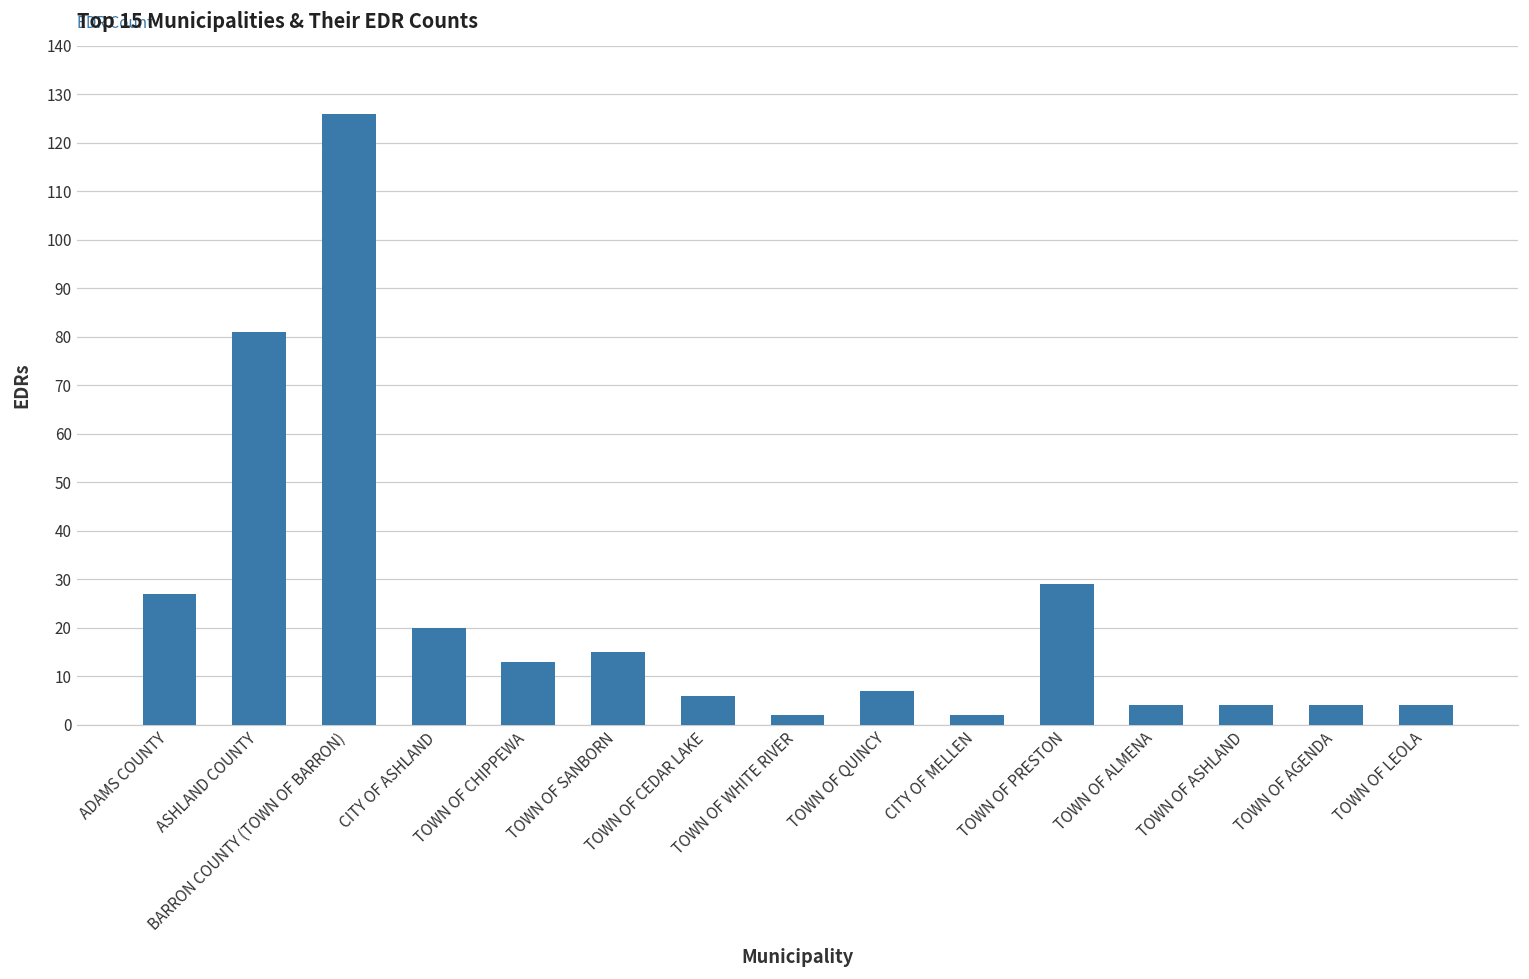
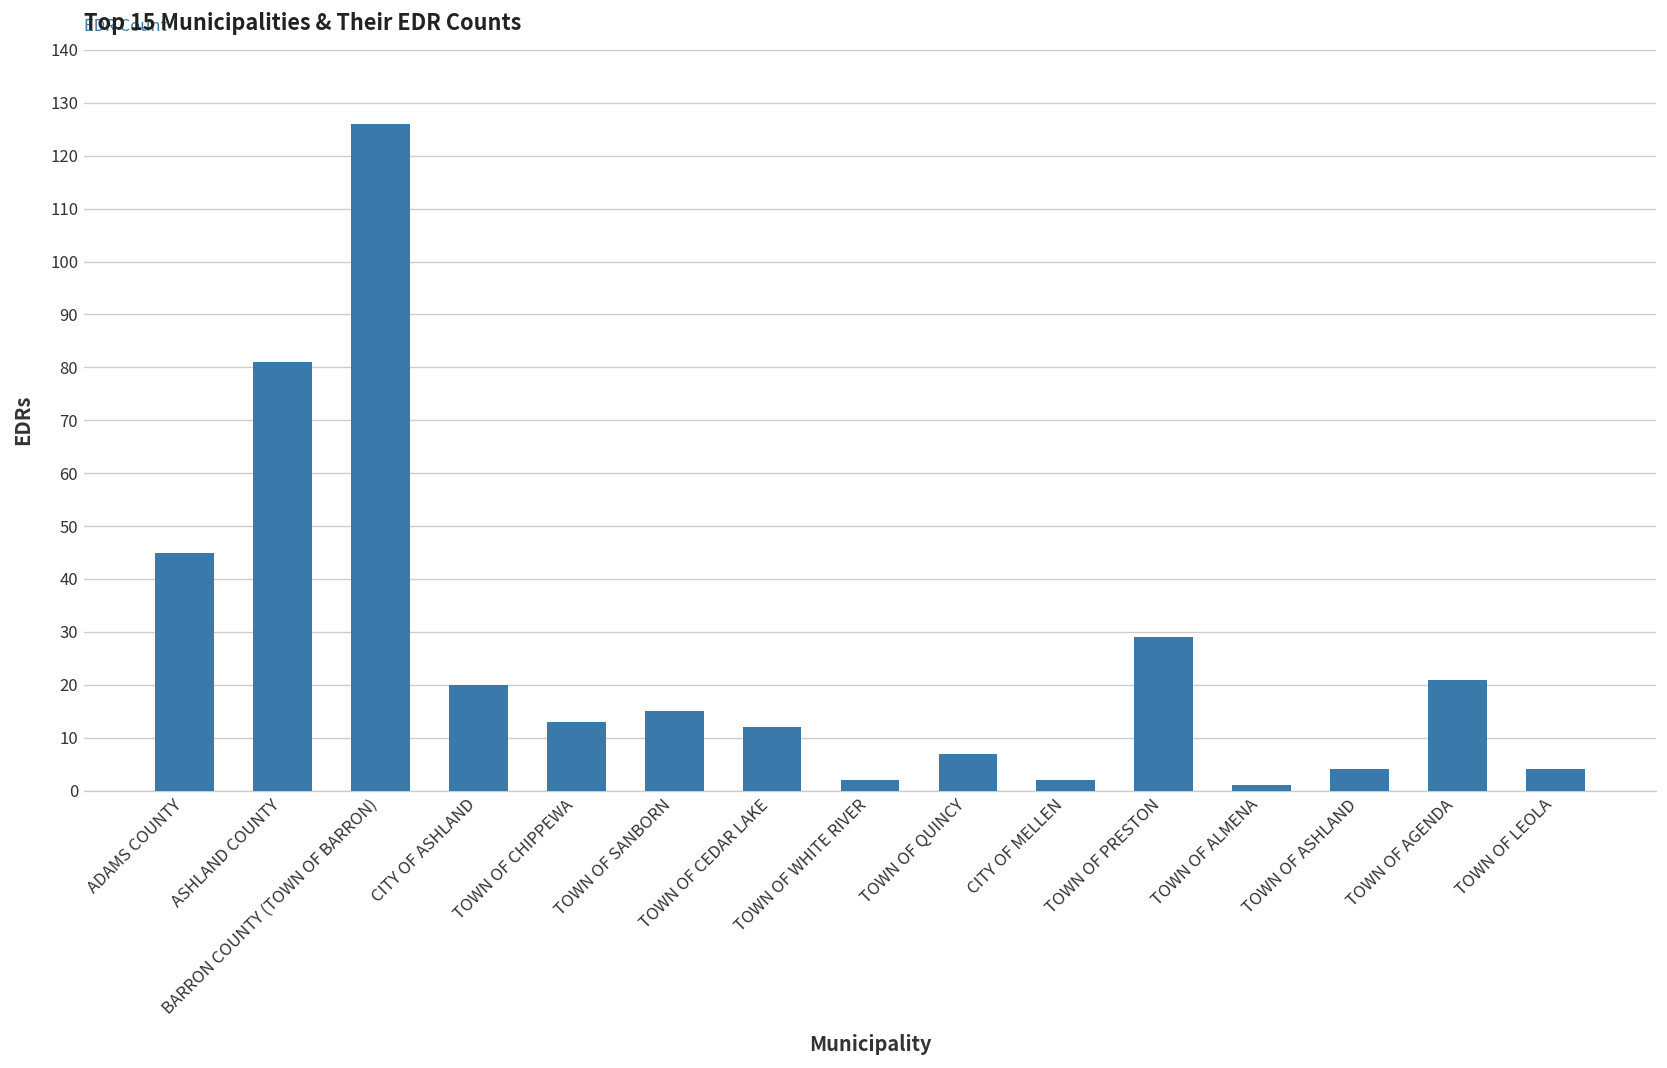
  {
-   "ADAMS COUNTY": 27,
+   "ADAMS COUNTY": 45,
    "ASHLAND COUNTY": 81,
    "BARRON COUNTY (TOWN OF BARRON)": 126,
    "CITY OF ASHLAND": 20,
    "TOWN OF CHIPPEWA": 13,
    "TOWN OF SANBORN": 15,
-   "TOWN OF CEDAR LAKE": 6,
+   "TOWN OF CEDAR LAKE": 12,
    "TOWN OF WHITE RIVER": 2,
    "TOWN OF QUINCY": 7,
    "CITY OF MELLEN": 2,
    "TOWN OF PRESTON": 29,
-   "TOWN OF ALMENA": 4,
+   "TOWN OF ALMENA": 1,
    "TOWN OF ASHLAND": 4,
-   "TOWN OF AGENDA": 4,
+   "TOWN OF AGENDA": 21,
    "TOWN OF LEOLA": 4
  }
